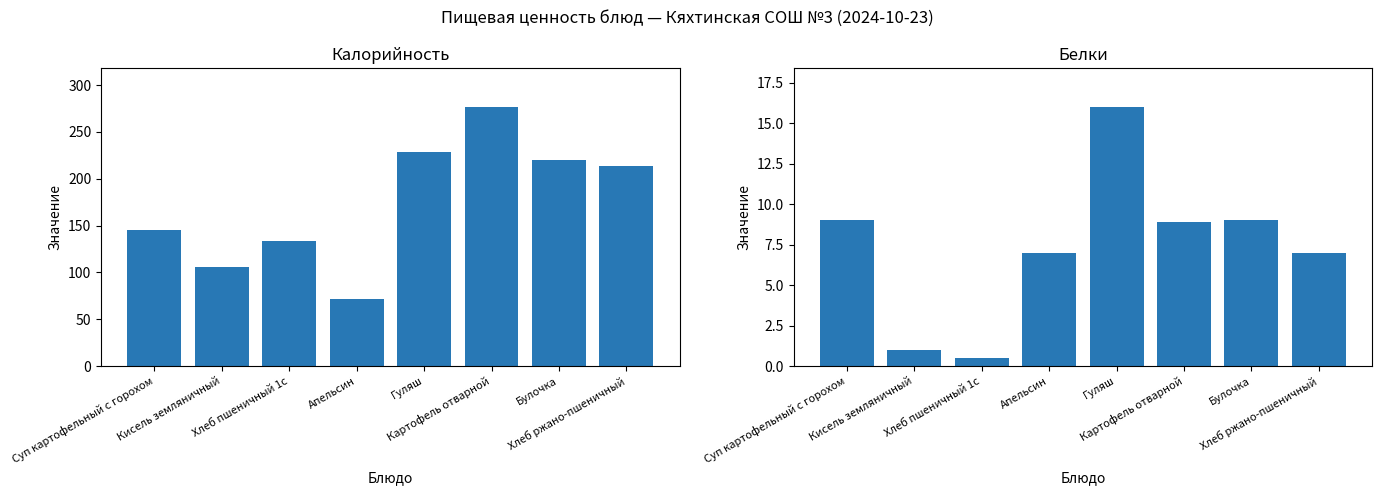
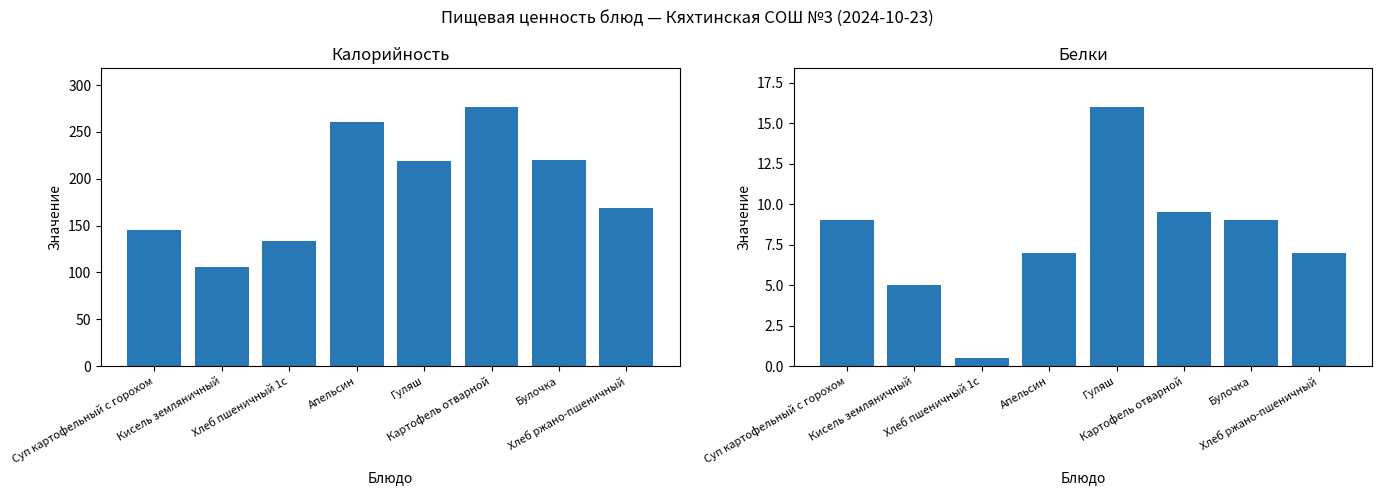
  {
    "Калорийность": {
      "Суп картофельный с горохом": 150,
      "Кисель земляничный": 110,
      "Хлеб пшеничный 1с": 130,
-     "Апельсин": 70,
-     "Гуляш": 230,
+     "Апельсин": 260,
+     "Гуляш": 220,
      "Картофель отварной": 280,
      "Булочка": 220,
-     "Хлеб ржано-пшеничный": 210
+     "Хлеб ржано-пшеничный": 170
    },
    "Белки": {
      "Суп картофельный с горохом": 9.0,
-     "Кисель земляничный": 1,
+     "Кисель земляничный": 5,
      "Хлеб пшеничный 1с": 0.5,
      "Апельсин": 7.0,
      "Гуляш": 16.0,
-     "Картофель отварной": 8.9,
+     "Картофель отварной": 9.5,
      "Булочка": 9.0,
      "Хлеб ржано-пшеничный": 7.0
    }
  }
